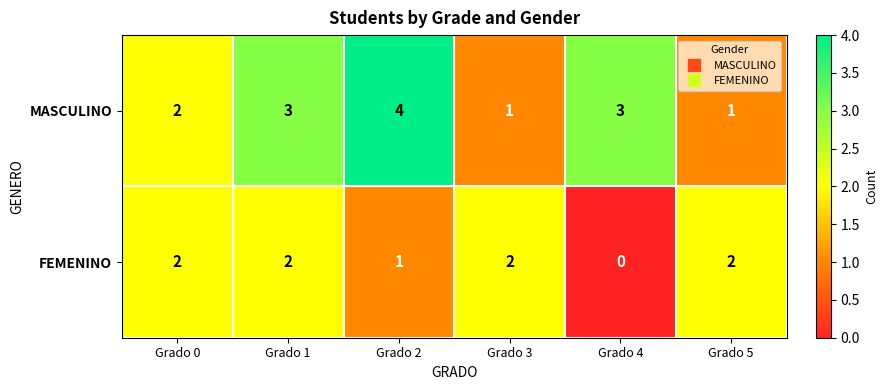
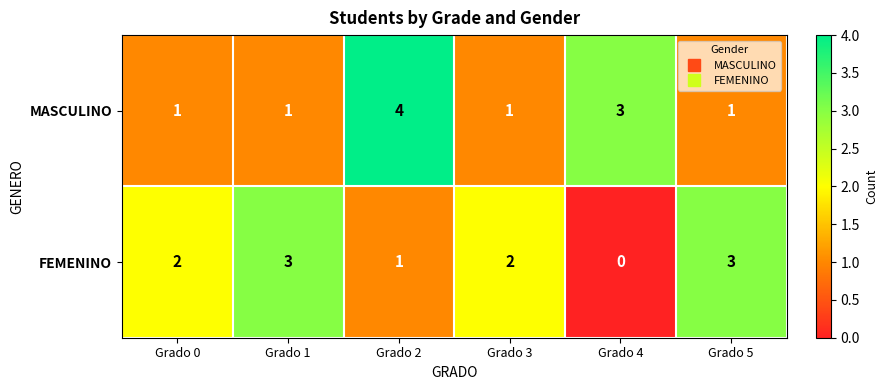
  {
    "MASCULINO": {
-     "Grado 0": 2,
-     "Grado 1": 3,
+     "Grado 0": 1,
+     "Grado 1": 1,
      "Grado 2": 4,
      "Grado 3": 1,
      "Grado 4": 3,
      "Grado 5": 1
    },
    "FEMENINO": {
      "Grado 0": 2,
-     "Grado 1": 2,
+     "Grado 1": 3,
      "Grado 2": 1,
      "Grado 3": 2,
      "Grado 4": 0,
-     "Grado 5": 2
+     "Grado 5": 3
    }
  }
